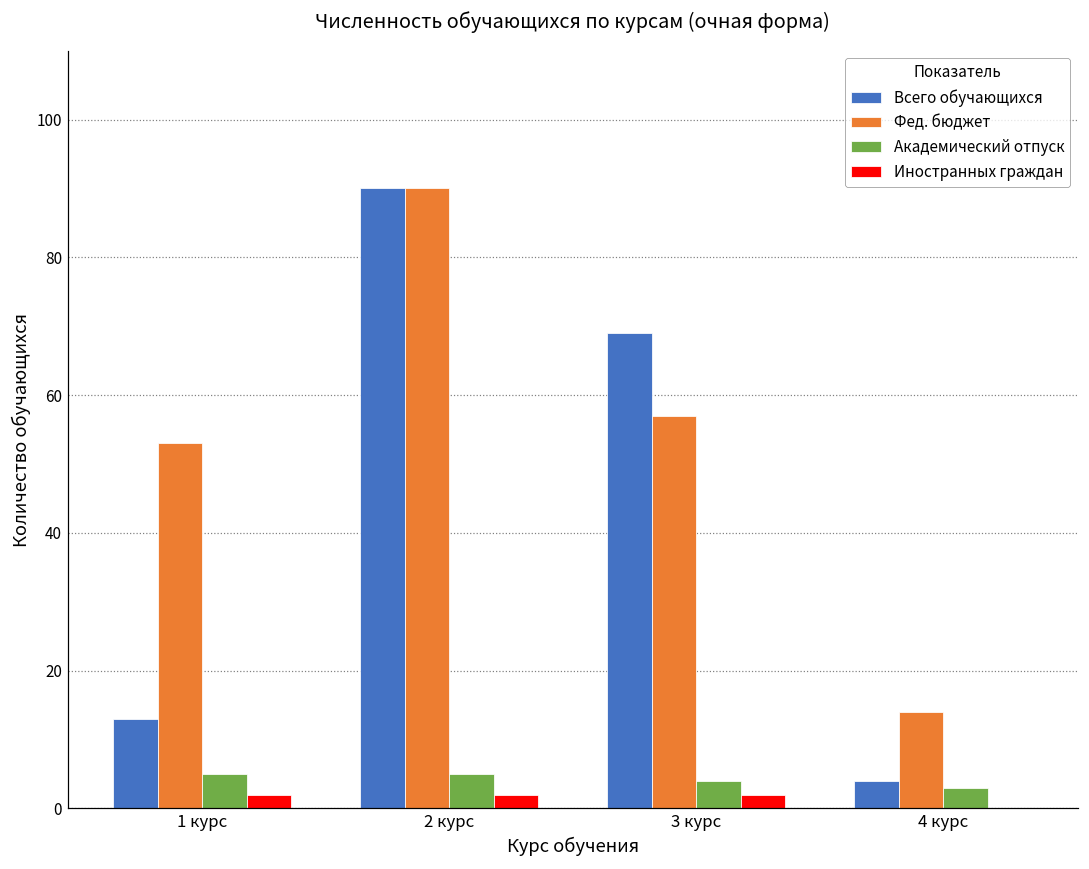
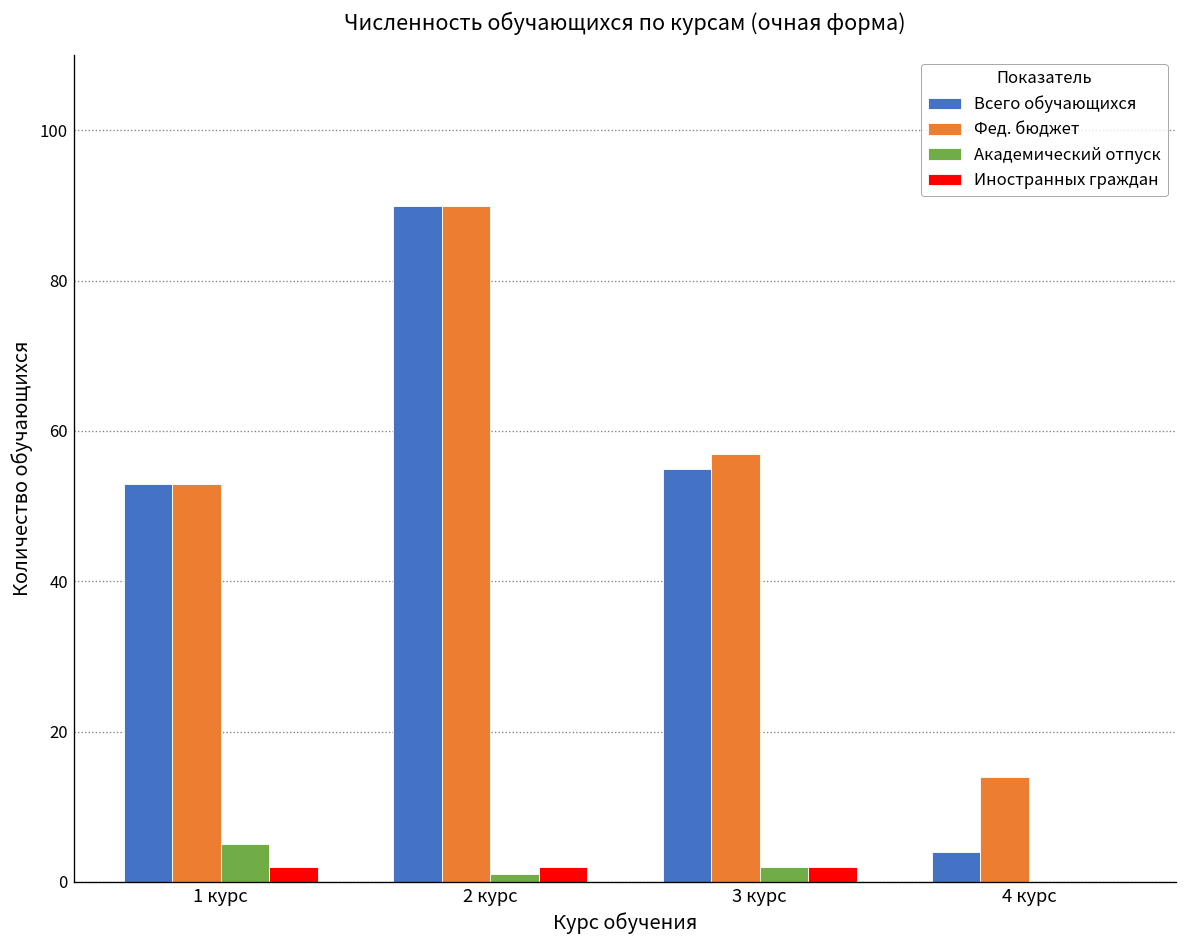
  {
    "Всего обучающихся": {
-     "1 курс": 13,
+     "1 курс": 53,
      "2 курс": 90,
-     "3 курс": 69,
+     "3 курс": 55,
      "4 курс": 4
    },
    "Фед. бюджет": {
      "1 курс": 53,
      "2 курс": 90,
      "3 курс": 57,
      "4 курс": 14
    },
    "Академический отпуск": {
      "1 курс": 5,
-     "2 курс": 5,
-     "3 курс": 4,
-     "4 курс": 3
+     "2 курс": 1,
+     "3 курс": 2,
+     "4 курс": 0
    },
    "Иностранных граждан": {
      "1 курс": 2,
      "2 курс": 2,
      "3 курс": 2,
      "4 курс": 0
    }
  }
